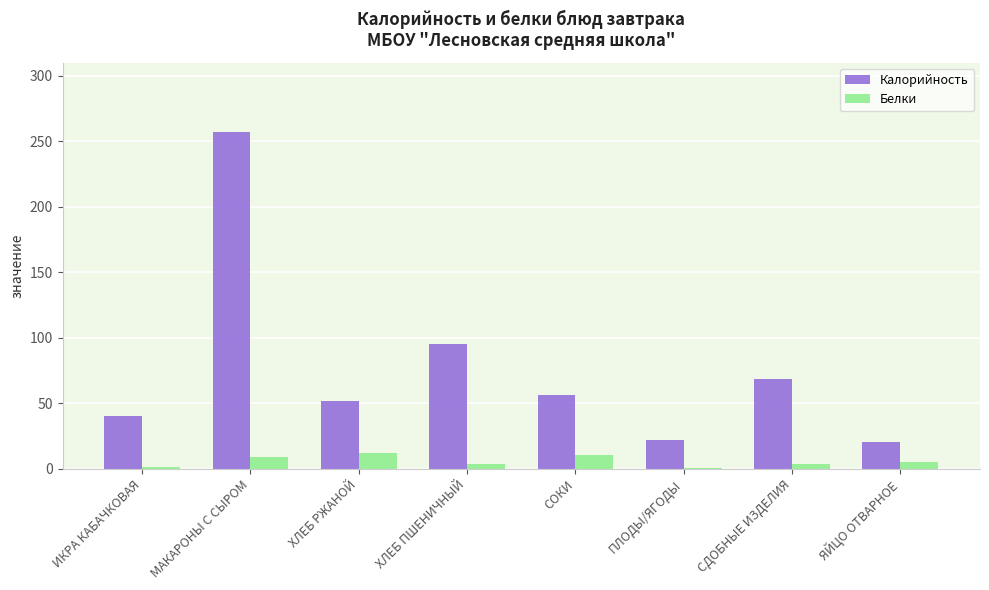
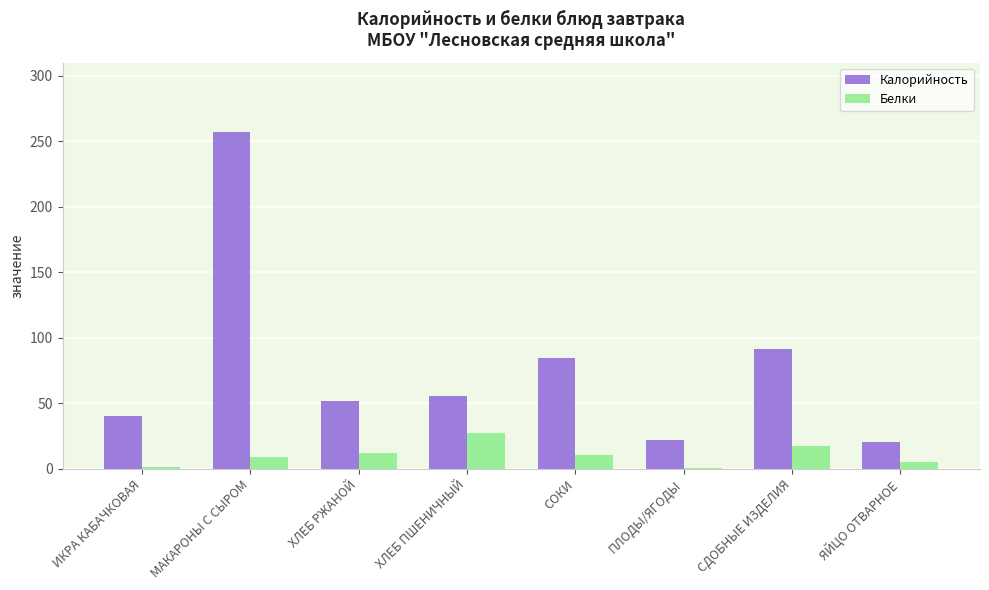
  {
    "Калорийность": {
      "ИКРА КАБАЧКОВАЯ": 41,
      "МАКАРОНЫ С СЫРОМ": 257,
      "ХЛЕБ РЖАНОЙ": 52,
-     "ХЛЕБ ПШЕНИЧНЫЙ": 95,
-     "СОКИ": 56,
+     "ХЛЕБ ПШЕНИЧНЫЙ": 55,
+     "СОКИ": 85,
      "ПЛОДЫ/ЯГОДЫ": 22,
-     "СДОБНЫЕ ИЗДЕЛИЯ": 69,
+     "СДОБНЫЕ ИЗДЕЛИЯ": 91,
      "ЯЙЦО ОТВАРНОЕ": 21
    },
    "Белки": {
      "МАКАРОНЫ С СЫРОМ": 9,
      "ХЛЕБ РЖАНОЙ": 12,
-     "ХЛЕБ ПШЕНИЧНЫЙ": 3,
+     "ХЛЕБ ПШЕНИЧНЫЙ": 27,
      "СОКИ": 11,
-     "СДОБНЫЕ ИЗДЕЛИЯ": 3,
+     "СДОБНЫЕ ИЗДЕЛИЯ": 18,
      "ЯЙЦО ОТВАРНОЕ": 5
    }
  }
